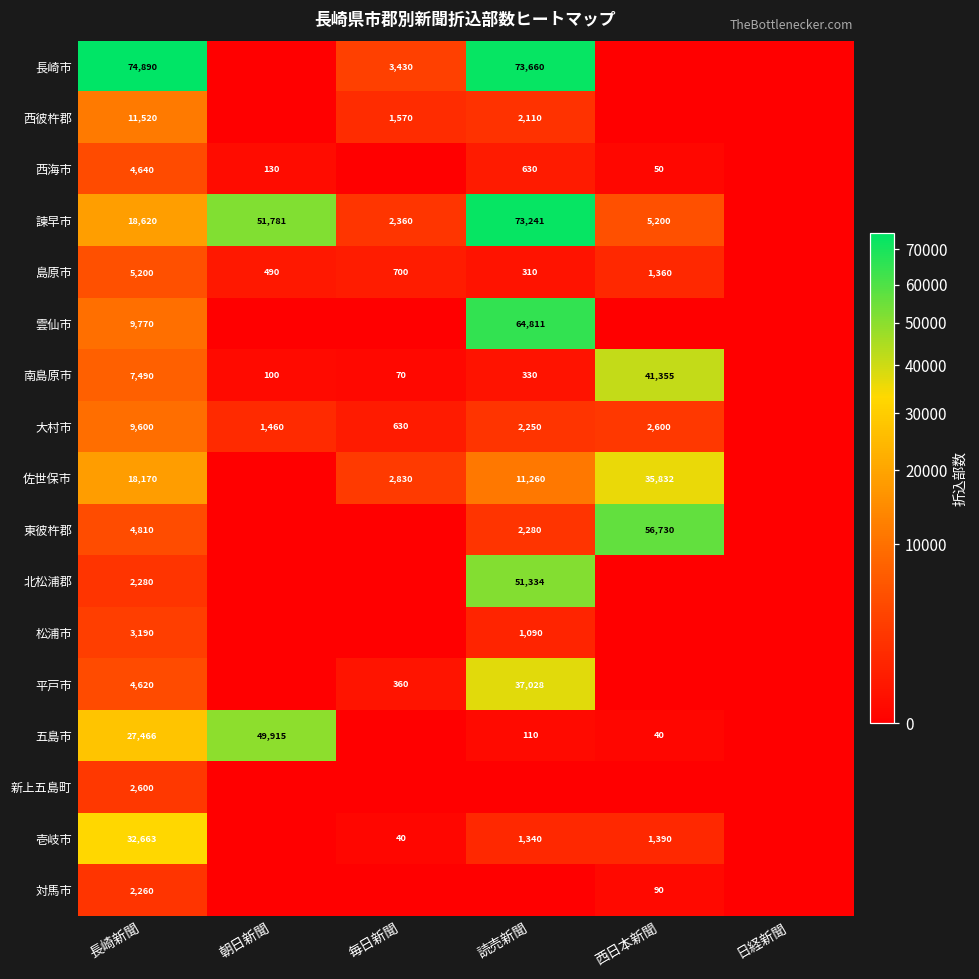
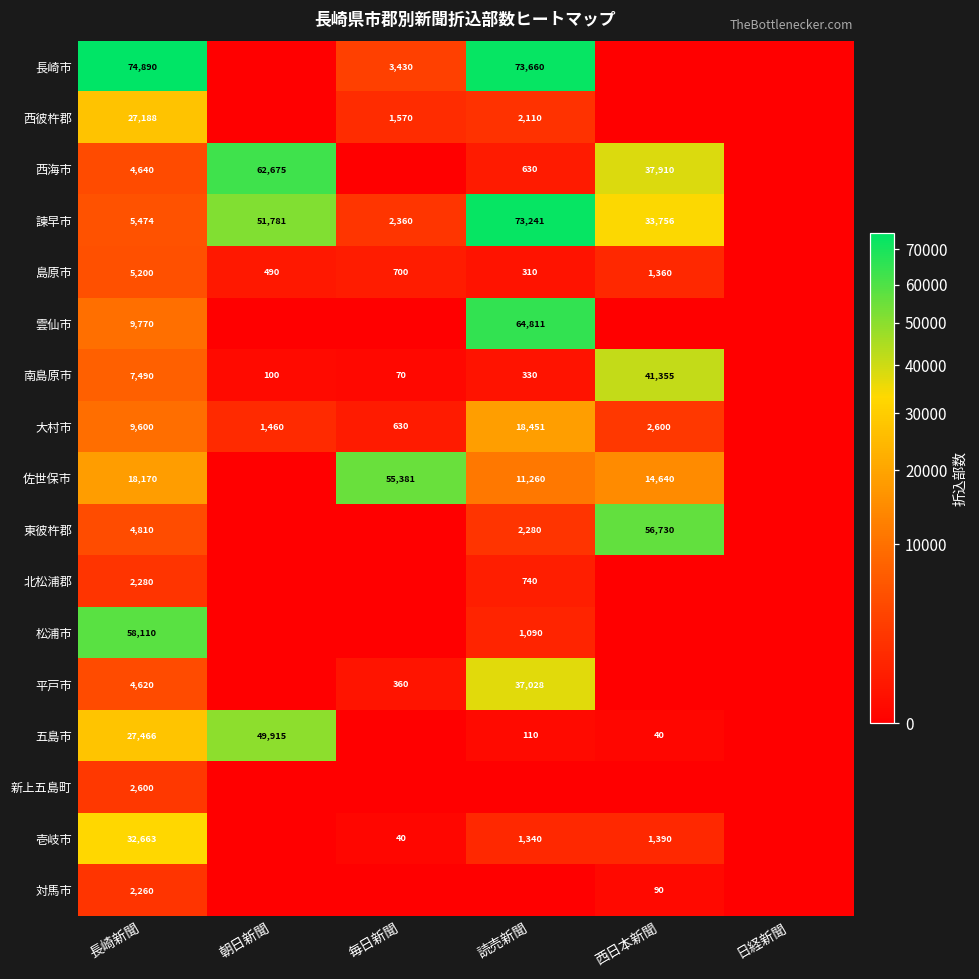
  {
    "長崎市": {
      "長崎新聞": "74,890",
      "毎日新聞": "3,430",
      "読売新聞": "73,660"
    },
    "西彼杵郡": {
-     "長崎新聞": "11,520",
+     "長崎新聞": "27,188",
      "毎日新聞": "1,570",
      "読売新聞": "2,110"
    },
    "西海市": {
      "長崎新聞": "4,640",
-     "朝日新聞": "130",
+     "朝日新聞": "62,675",
      "読売新聞": "630",
-     "西日本新聞": "50"
+     "西日本新聞": "37,910"
    },
    "諫早市": {
-     "長崎新聞": "18,620",
+     "長崎新聞": "5,474",
      "朝日新聞": "51,781",
      "毎日新聞": "2,360",
      "読売新聞": "73,241",
-     "西日本新聞": "5,200"
+     "西日本新聞": "33,756"
    },
    "島原市": {
      "長崎新聞": "5,200",
      "朝日新聞": "490",
      "毎日新聞": "700",
      "読売新聞": "310",
      "西日本新聞": "1,360"
    },
    "雲仙市": {
      "長崎新聞": "9,770",
      "読売新聞": "64,811"
    },
    "南島原市": {
      "長崎新聞": "7,490",
      "朝日新聞": "100",
      "毎日新聞": "70",
      "読売新聞": "330",
      "西日本新聞": "41,355"
    },
    "大村市": {
      "長崎新聞": "9,600",
      "朝日新聞": "1,460",
      "毎日新聞": "630",
-     "読売新聞": "2,250",
+     "読売新聞": "18,451",
      "西日本新聞": "2,600"
    },
    "佐世保市": {
      "長崎新聞": "18,170",
-     "毎日新聞": "2,830",
+     "毎日新聞": "55,381",
      "読売新聞": "11,260",
-     "西日本新聞": "35,832"
+     "西日本新聞": "14,640"
    },
    "東彼杵郡": {
      "長崎新聞": "4,810",
      "読売新聞": "2,280",
      "西日本新聞": "56,730"
    },
    "北松浦郡": {
      "長崎新聞": "2,280",
-     "読売新聞": "51,334"
+     "読売新聞": "740"
    },
    "松浦市": {
-     "長崎新聞": "3,190",
+     "長崎新聞": "58,110",
      "読売新聞": "1,090"
    },
    "平戸市": {
      "長崎新聞": "4,620",
      "毎日新聞": "360",
      "読売新聞": "37,028"
    },
    "五島市": {
      "長崎新聞": "27,466",
      "朝日新聞": "49,915",
      "読売新聞": "110",
      "西日本新聞": "40"
    },
    "新上五島町": {
      "長崎新聞": "2,600"
    },
    "壱岐市": {
      "長崎新聞": "32,663",
      "毎日新聞": "40",
      "読売新聞": "1,340",
      "西日本新聞": "1,390"
    },
    "対馬市": {
      "長崎新聞": "2,260",
      "西日本新聞": "90"
    }
  }
